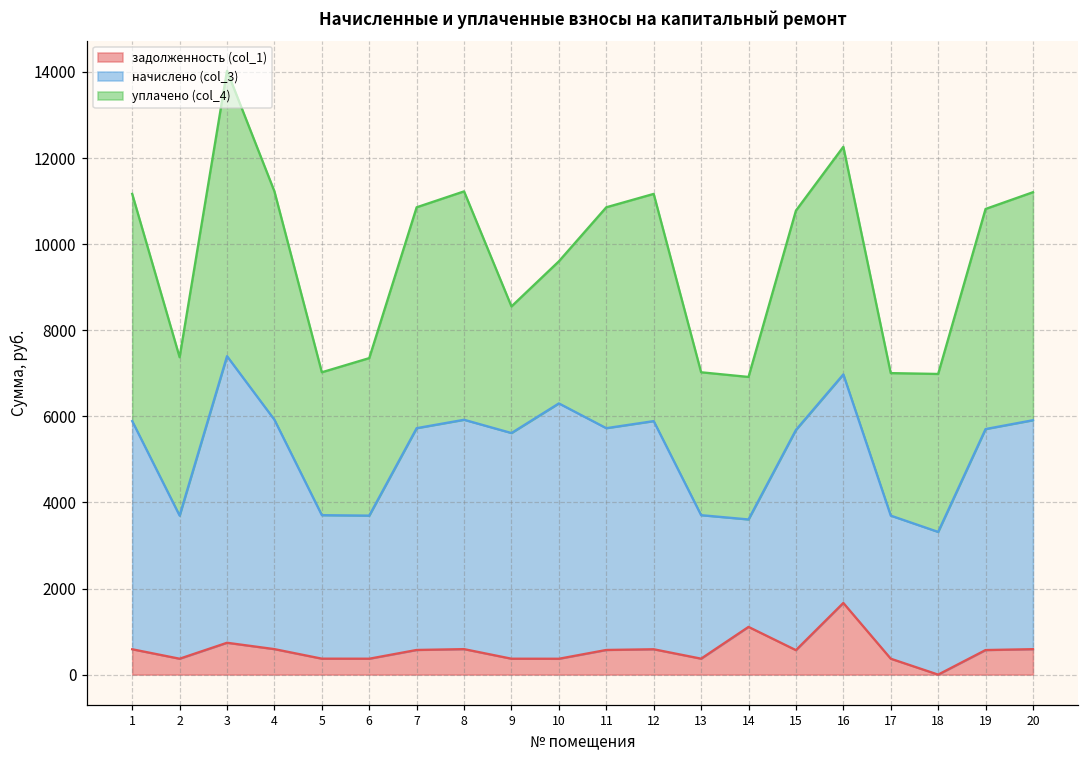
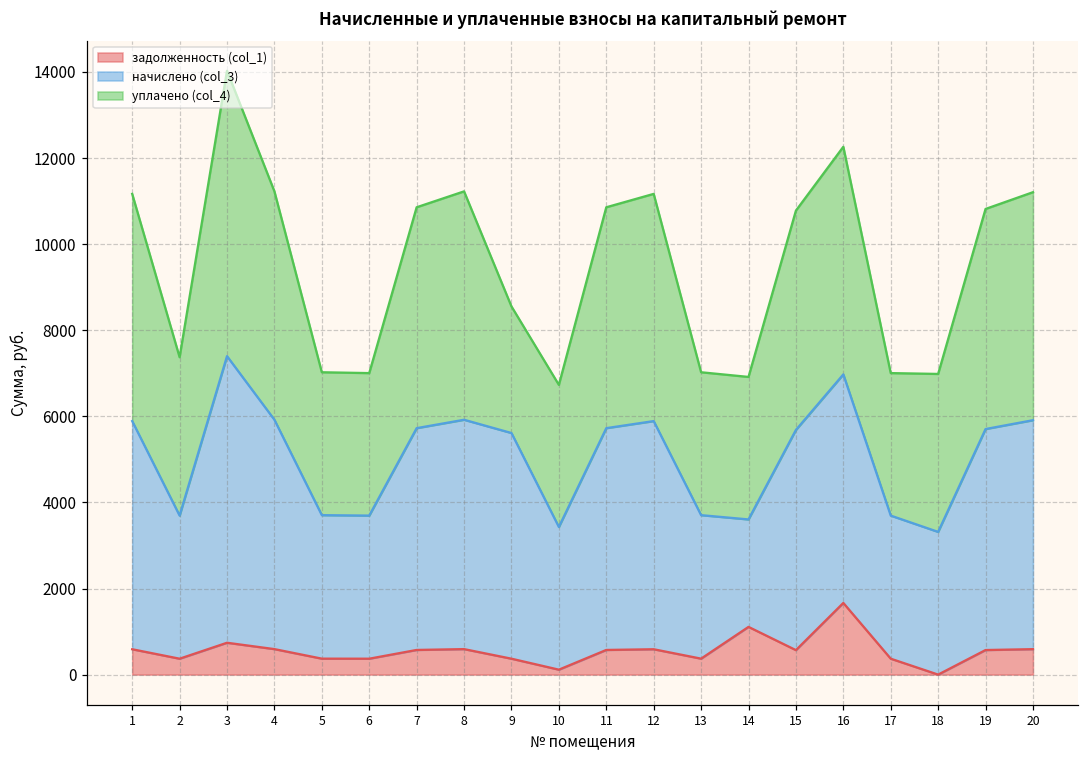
  {
    "задолженность (col_1)": {
      "1": 600,
      "2": 400,
      "3": 700,
      "4": 600,
      "5": 400,
      "6": 400,
      "7": 600,
      "8": 600,
      "9": 400,
-     "10": 400,
+     "10": 100,
      "11": 600,
      "12": 600,
      "13": 400,
      "14": 1100,
      "15": 600,
      "16": 1700,
      "17": 400,
      "18": 0,
      "19": 600,
      "20": 600
    },
    "начислено (col_3)": {
      "1": 5300,
      "2": 3300,
      "3": 6700,
      "4": 5300,
      "5": 3300,
      "6": 3300,
      "7": 5200,
      "8": 5300,
      "9": 5200,
-     "10": 5900,
+     "10": 3300,
      "11": 5200,
      "12": 5300,
      "13": 3300,
      "14": 2500,
      "15": 5100,
      "16": 5300,
      "17": 3300,
      "18": 3300,
      "19": 5100,
      "20": 5300
    },
    "уплачено (col_4)": {
      "1": 5300,
      "2": 3700,
      "4": 5300,
      "5": 3300,
-     "6": 3700,
+     "6": 3300,
      "7": 5100,
      "8": 5300,
      "9": 2900,
      "10": 3300,
      "11": 5100,
      "12": 5300,
      "13": 3300,
      "14": 3300,
      "15": 5100,
      "16": 5300,
      "17": 3300,
      "18": 3700,
      "19": 5100,
      "20": 5300
    }
  }
